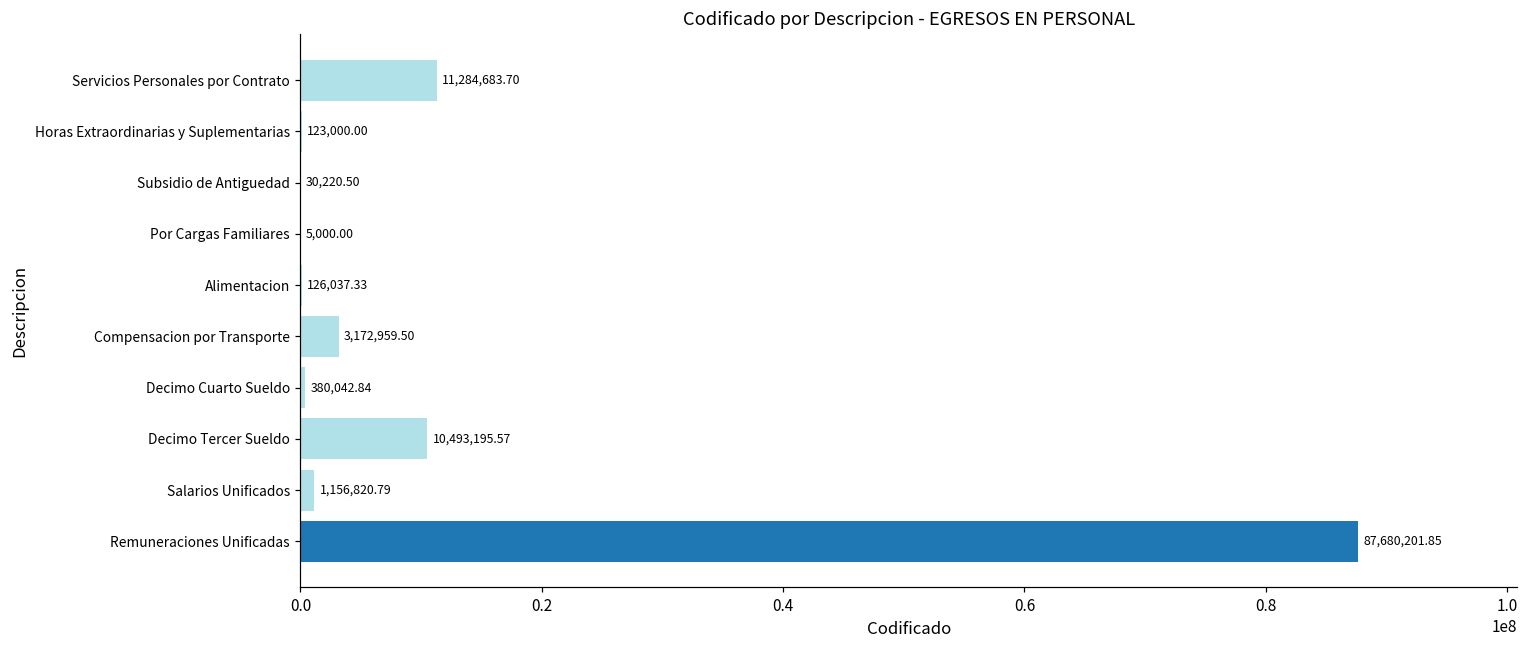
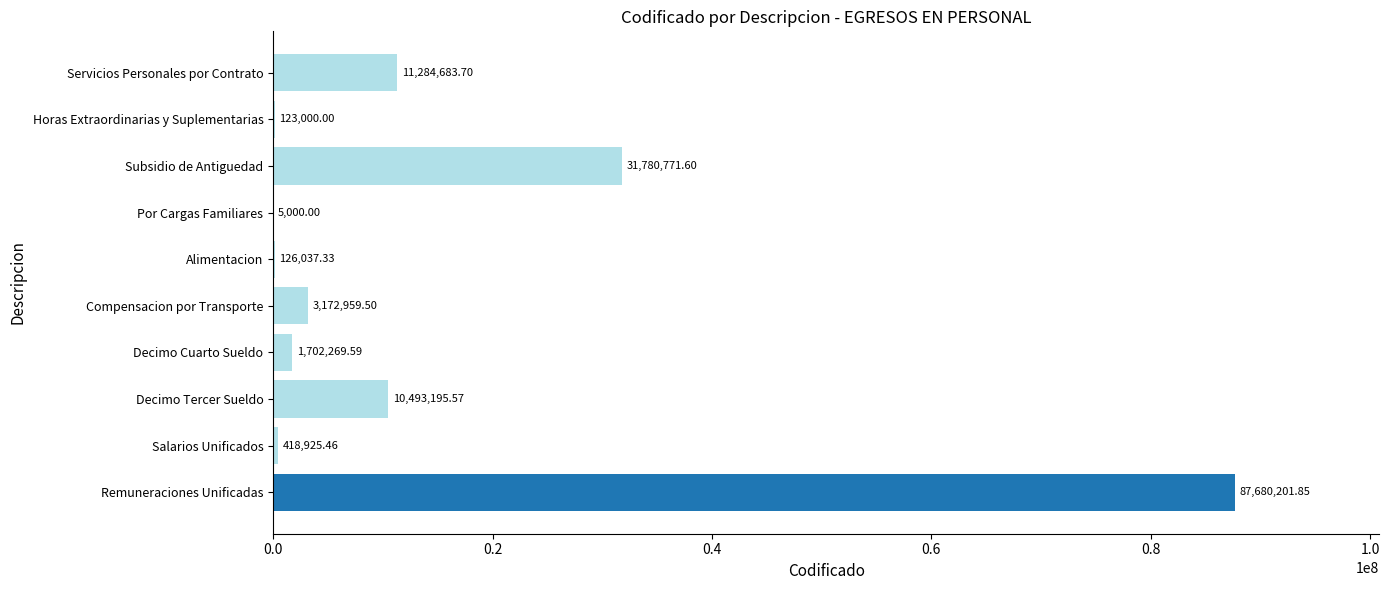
  {
    "Servicios Personales por Contrato": "11,284,683.70",
    "Horas Extraordinarias y Suplementarias": "123,000.00",
-   "Subsidio de Antiguedad": "30,220.50",
+   "Subsidio de Antiguedad": "31,780,771.60",
    "Por Cargas Familiares": "5,000.00",
    "Alimentacion": "126,037.33",
    "Compensacion por Transporte": "3,172,959.50",
-   "Decimo Cuarto Sueldo": "380,042.84",
+   "Decimo Cuarto Sueldo": "1,702,269.59",
    "Decimo Tercer Sueldo": "10,493,195.57",
-   "Salarios Unificados": "1,156,820.79",
+   "Salarios Unificados": "418,925.46",
    "Remuneraciones Unificadas": "87,680,201.85"
  }
